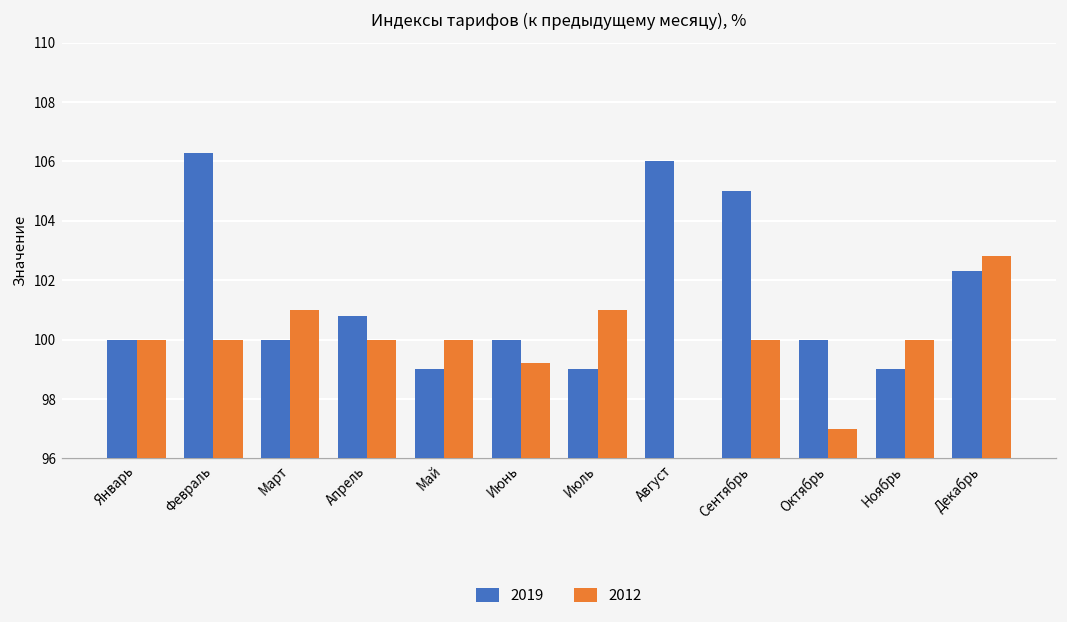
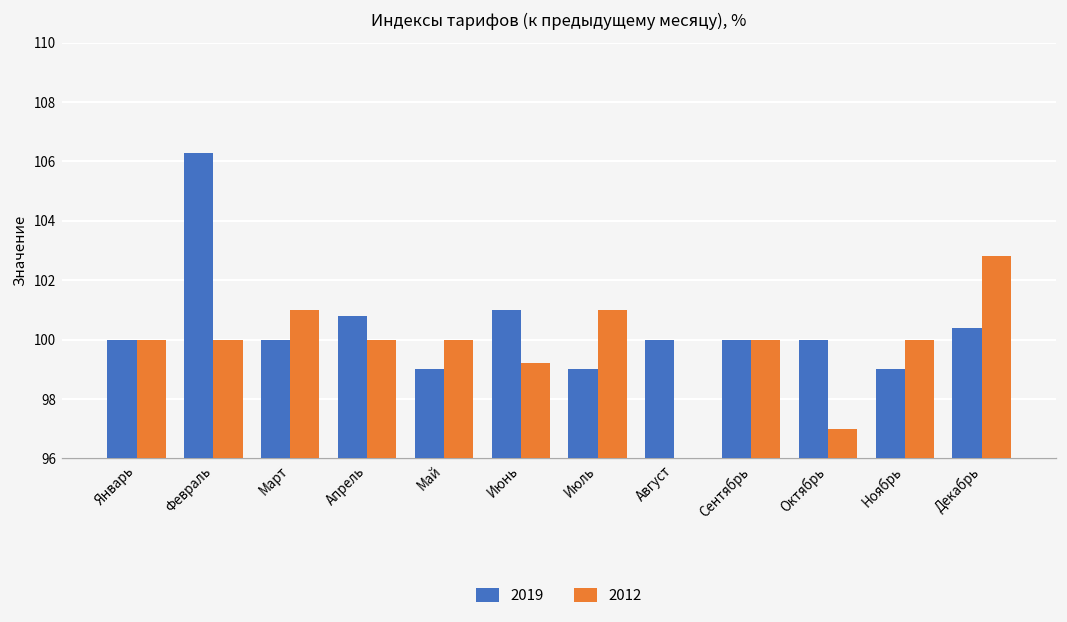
  {
    "2019": {
      "Январь": 100.0,
      "Февраль": 106.3,
      "Март": 100.0,
      "Апрель": 100.8,
      "Май": 99.0,
-     "Июнь": 100,
+     "Июнь": 101,
      "Июль": 99.0,
-     "Август": 106,
-     "Сентябрь": 105,
+     "Август": 100,
+     "Сентябрь": 100,
      "Октябрь": 100.0,
      "Ноябрь": 99.0,
-     "Декабрь": 102.3
+     "Декабрь": 100.4
    },
    "2012": {
      "Январь": 100.0,
      "Февраль": 100.0,
      "Март": 101.0,
      "Апрель": 100.0,
      "Май": 100.0,
      "Июнь": 99.2,
      "Июль": 101.0,
      "Август": 96.0,
      "Сентябрь": 100.0,
      "Октябрь": 97.0,
      "Ноябрь": 100.0,
      "Декабрь": 102.8
    }
  }
